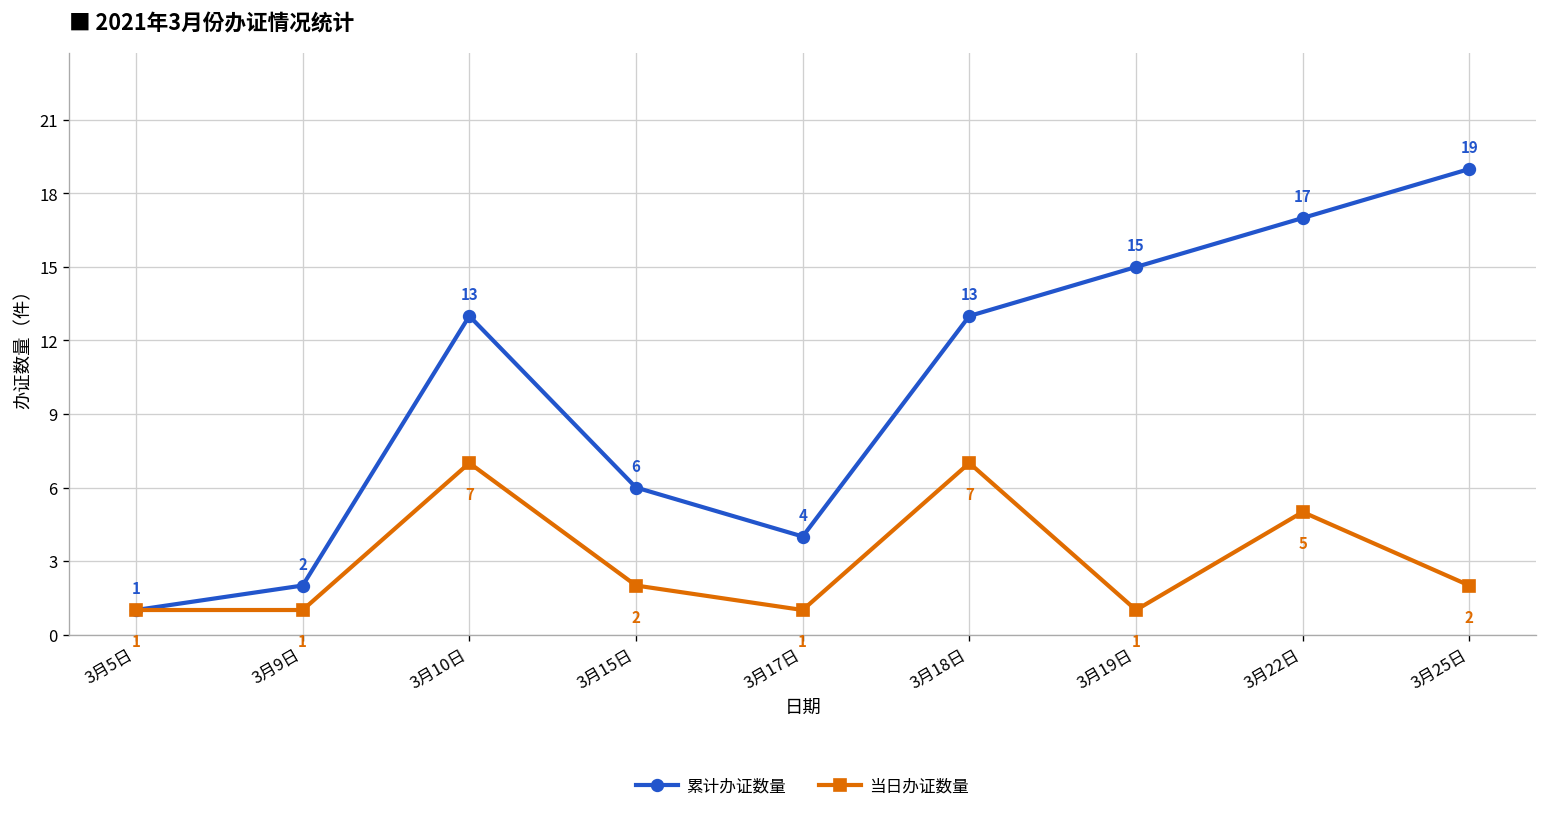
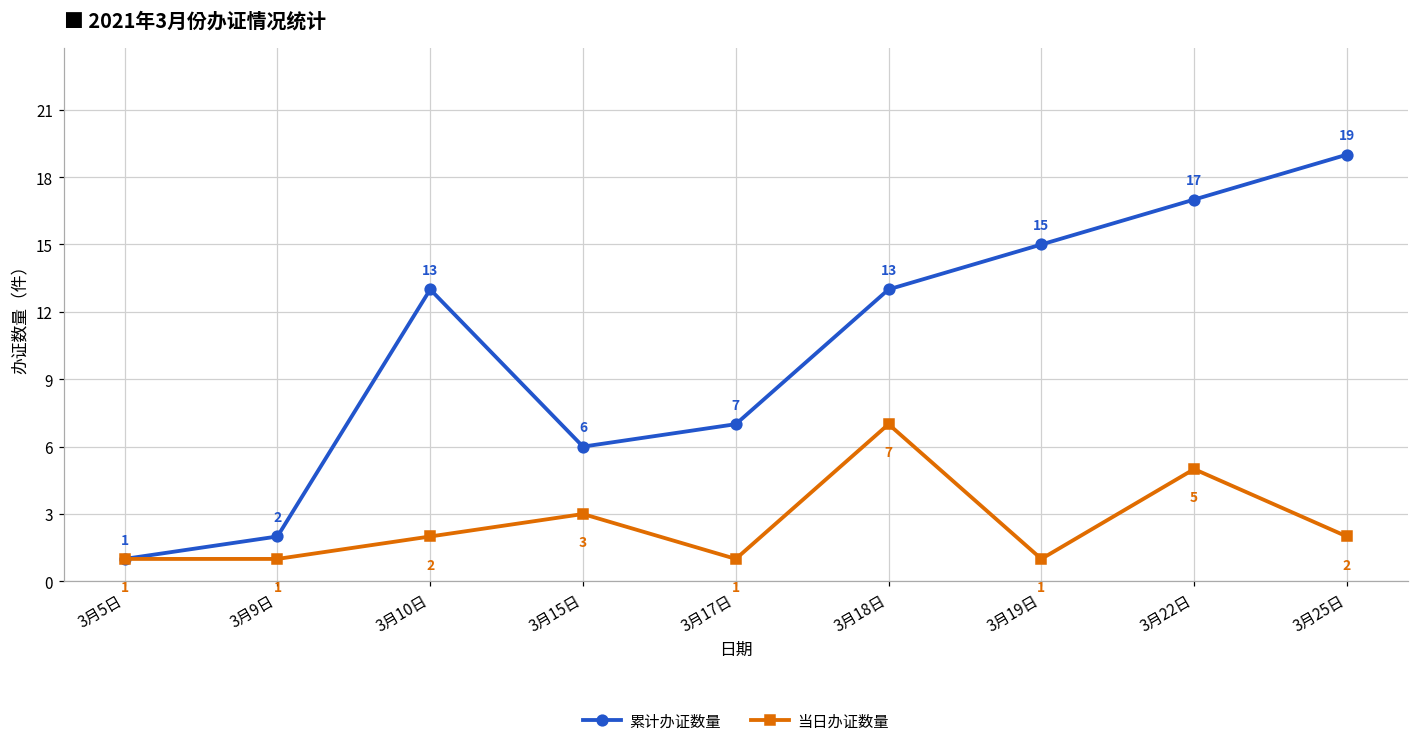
  {
    "累计办证数量": {
      "3月9日": 2,
      "3月10日": 13,
      "3月15日": 6,
-     "3月17日": 4,
+     "3月17日": 7,
      "3月18日": 13,
      "3月19日": 15,
      "3月22日": 17,
      "3月25日": 19
    },
    "当日办证数量": {
      "3月9日": 1,
-     "3月10日": 7,
-     "3月15日": 2,
+     "3月10日": 2,
+     "3月15日": 3,
      "3月17日": 1,
      "3月18日": 7,
      "3月19日": 1,
      "3月22日": 5,
      "3月25日": 2
    }
  }
